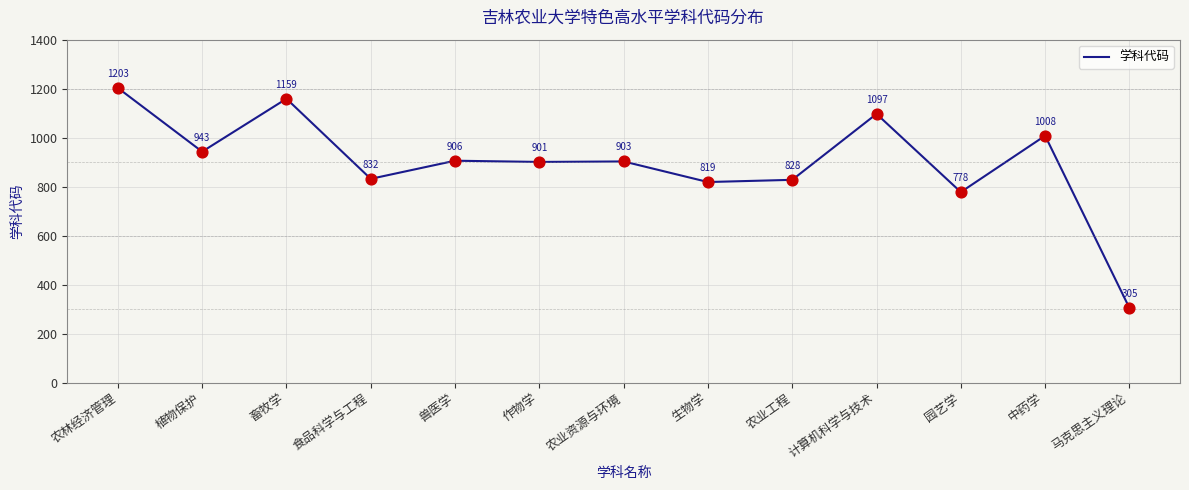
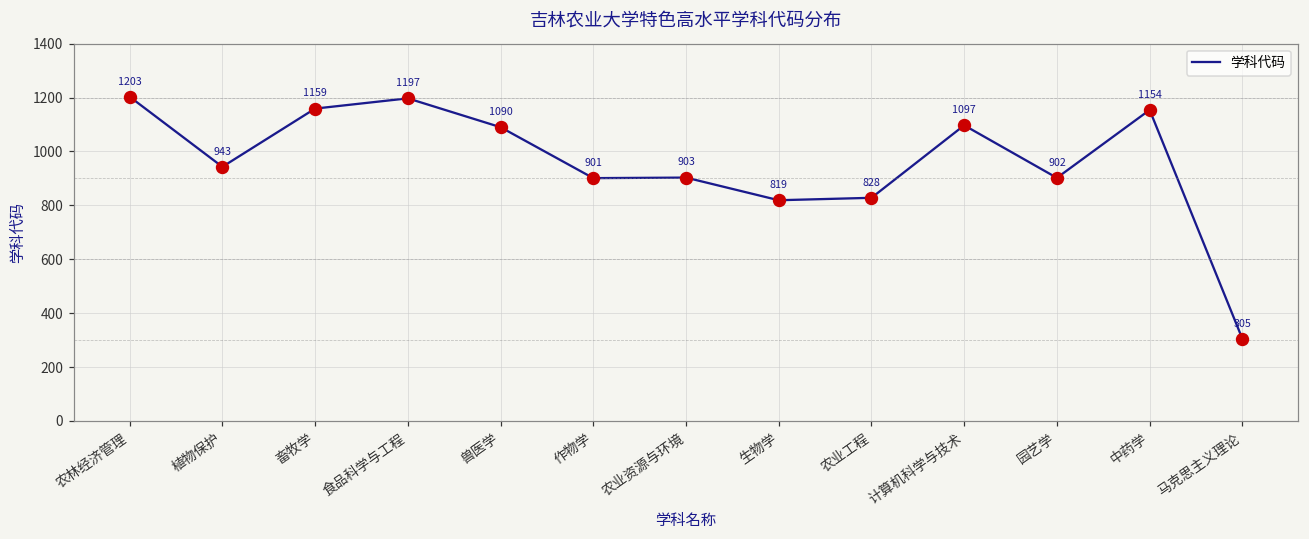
  {
    "农林经济管理": 1203,
    "植物保护": 943,
    "畜牧学": 1159,
-   "食品科学与工程": 832,
-   "兽医学": 906,
+   "食品科学与工程": 1197,
+   "兽医学": 1090,
    "作物学": 901,
    "农业资源与环境": 903,
    "生物学": 819,
    "农业工程": 828,
    "计算机科学与技术": 1097,
-   "园艺学": 778,
-   "中药学": 1008,
+   "园艺学": 902,
+   "中药学": 1154,
    "马克思主义理论": 305
  }
